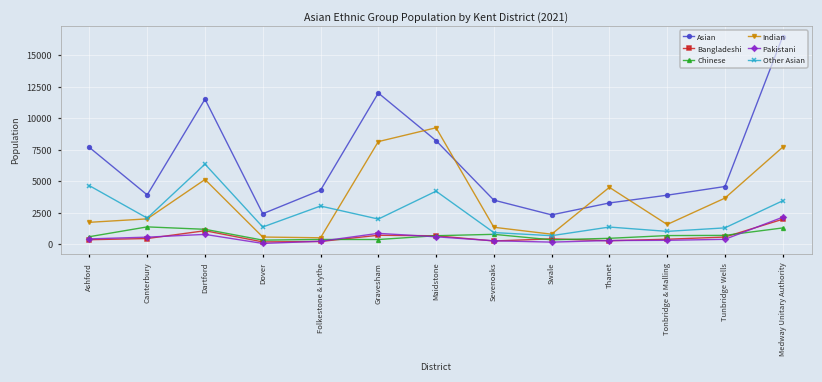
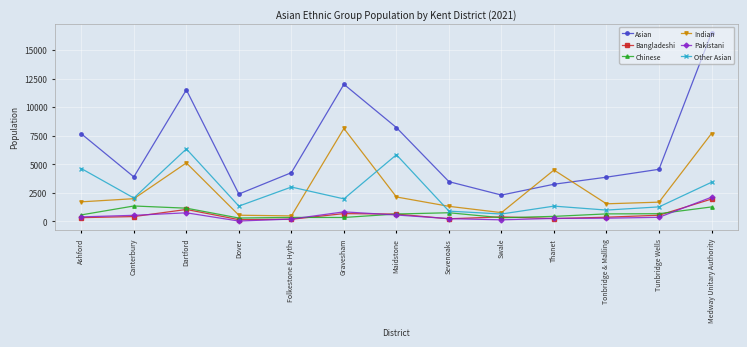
  {
    "Asian": {
      "Ashford": 7700,
      "Canterbury": 3900,
      "Dartford": 11500,
      "Dover": 2400,
      "Folkestone & Hythe": 4300,
      "Gravesham": 12000,
      "Maidstone": 8200,
      "Sevenoaks": 3500,
      "Swale": 2300,
      "Thanet": 3300,
      "Tonbridge & Malling": 3900,
      "Tunbridge Wells": 4600
    },
    "Chinese": {
      "Canterbury": 1400,
      "Gravesham": 400,
      "Tonbridge & Malling": 700,
      "Medway Unitary Authority": 1300
    },
    "Indian": {
      "Ashford": 1700,
      "Dartford": 5100,
      "Dover": 600,
      "Gravesham": 8100,
-     "Maidstone": 9200,
+     "Maidstone": 2100,
      "Sevenoaks": 1300,
      "Thanet": 4500,
      "Tonbridge & Malling": 1500,
-     "Tunbridge Wells": 3600,
+     "Tunbridge Wells": 1700,
      "Medway Unitary Authority": 7700
    },
    "Pakistani": {
      "Dartford": 800
    },
    "Other Asian": {
      "Ashford": 4600,
      "Dartford": 6300,
      "Dover": 1300,
      "Folkestone & Hythe": 3000,
      "Gravesham": 2000,
-     "Maidstone": 4200,
+     "Maidstone": 5800,
      "Thanet": 1300,
      "Tonbridge & Malling": 1000,
      "Tunbridge Wells": 1300,
      "Medway Unitary Authority": 3400
    }
  }
